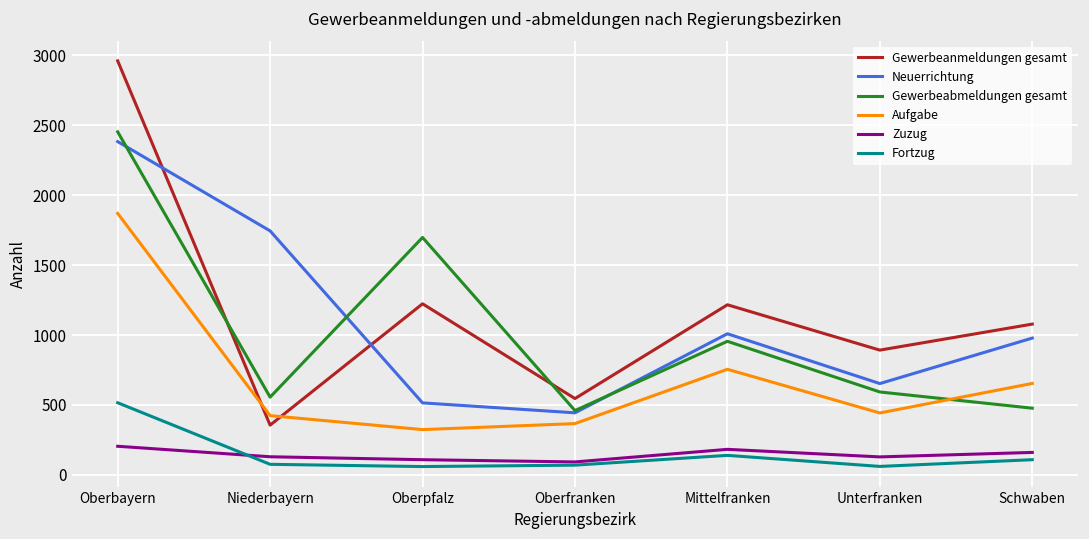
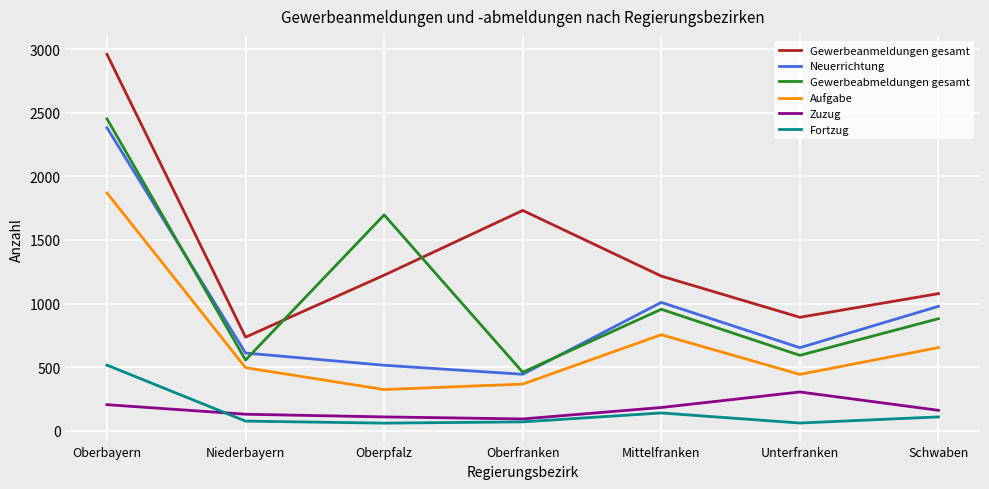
  {
    "Gewerbeanmeldungen gesamt": {
      "Oberbayern": 2960,
-     "Niederbayern": 360,
+     "Niederbayern": 740,
      "Oberpfalz": 1220,
-     "Oberfranken": 550,
+     "Oberfranken": 1730,
      "Mittelfranken": 1220,
      "Unterfranken": 890,
      "Schwaben": 1080
    },
    "Neuerrichtung": {
      "Oberbayern": 2380,
-     "Niederbayern": 1740,
+     "Niederbayern": 610,
      "Oberpfalz": 520,
      "Mittelfranken": 1010,
      "Unterfranken": 650,
      "Schwaben": 980
    },
    "Gewerbeabmeldungen gesamt": {
      "Oberbayern": 2450,
      "Niederbayern": 560,
      "Oberpfalz": 1700,
      "Mittelfranken": 960,
      "Unterfranken": 590,
-     "Schwaben": 480
+     "Schwaben": 880
    },
    "Aufgabe": {
      "Oberbayern": 1870,
-     "Niederbayern": 420,
+     "Niederbayern": 500,
      "Oberpfalz": 320,
      "Oberfranken": 370,
      "Mittelfranken": 760,
      "Unterfranken": 440,
      "Schwaben": 650
    },
    "Zuzug": {
      "Oberbayern": 210,
      "Niederbayern": 130,
      "Oberpfalz": 110,
      "Oberfranken": 90,
      "Mittelfranken": 180,
-     "Unterfranken": 130,
+     "Unterfranken": 310,
      "Schwaben": 160
    },
    "Fortzug": {
      "Oberbayern": 520,
      "Niederbayern": 80,
      "Oberpfalz": 60,
      "Oberfranken": 70,
      "Mittelfranken": 140,
      "Unterfranken": 60,
      "Schwaben": 110
    }
  }
